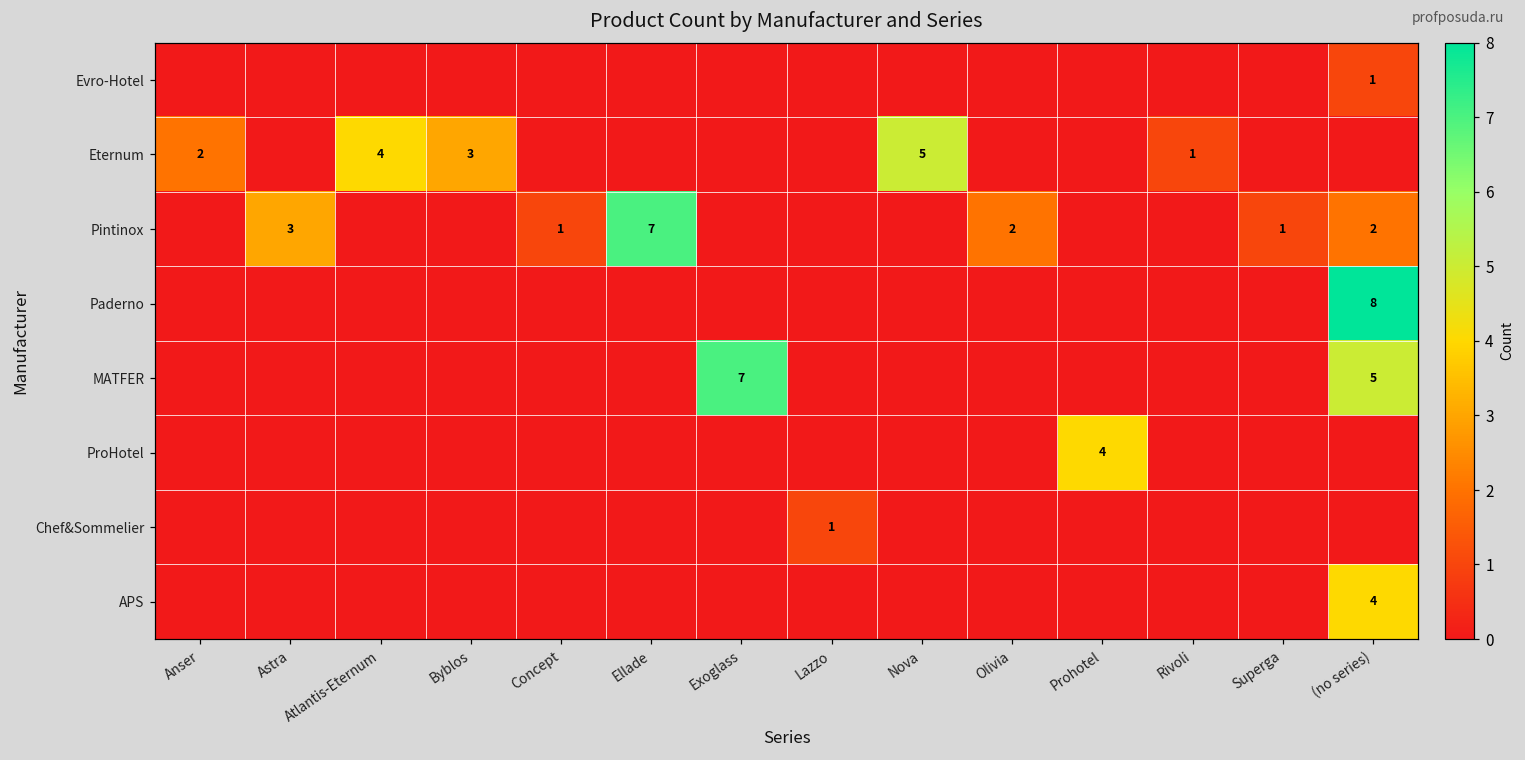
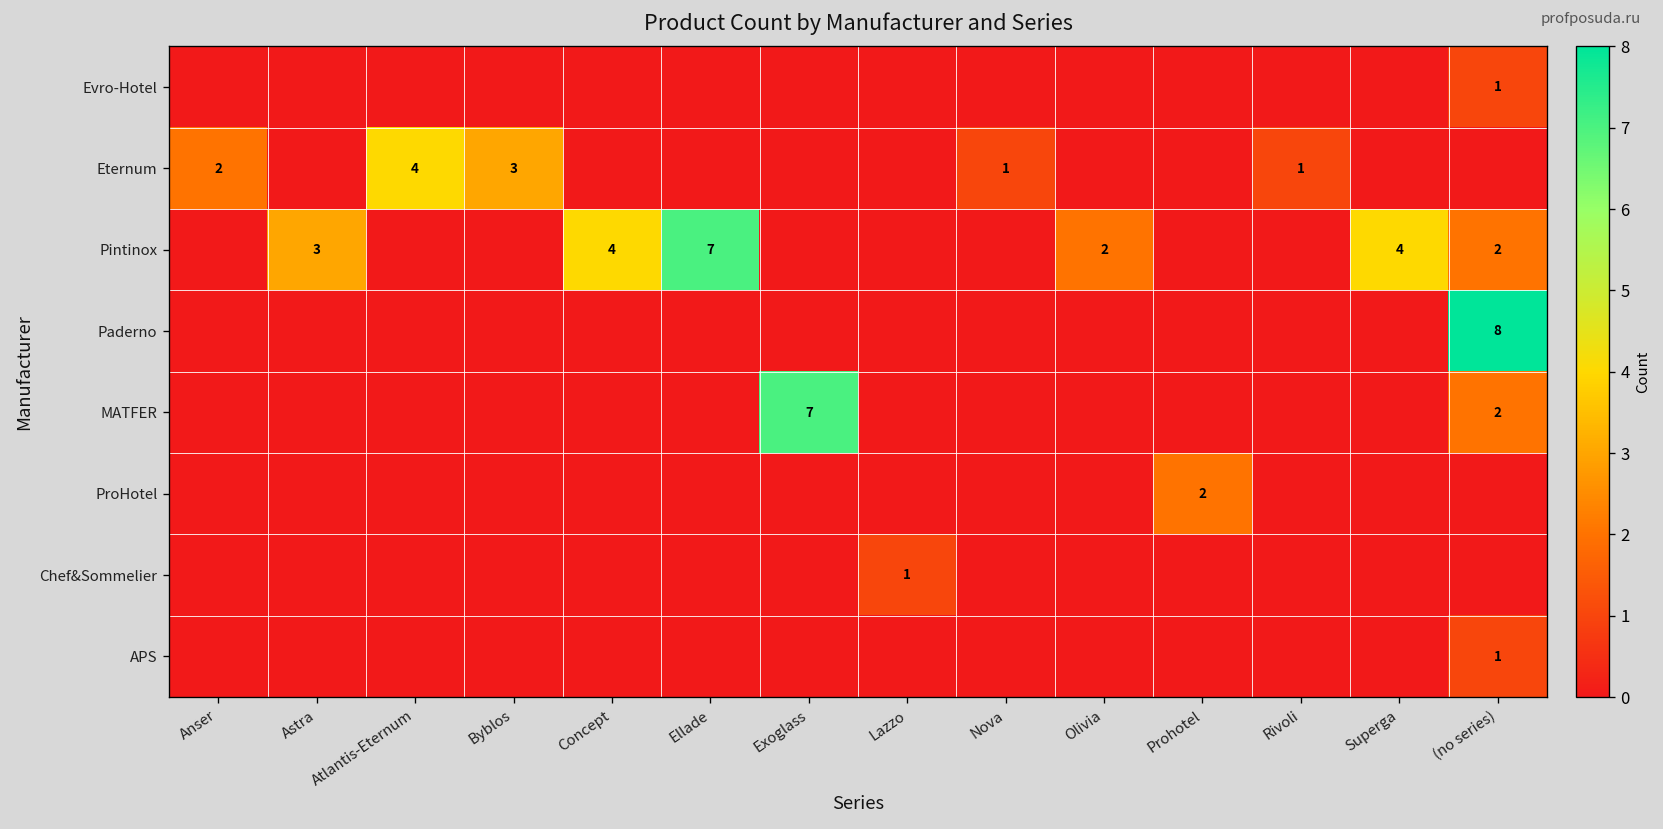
  {
    "Evro-Hotel": {
      "(no series)": 1
    },
    "Eternum": {
      "Anser": 2,
      "Atlantis-Eternum": 4,
      "Byblos": 3,
-     "Nova": 5,
+     "Nova": 1,
      "Rivoli": 1
    },
    "Pintinox": {
      "Astra": 3,
-     "Concept": 1,
+     "Concept": 4,
      "Ellade": 7,
      "Olivia": 2,
-     "Superga": 1,
+     "Superga": 4,
      "(no series)": 2
    },
    "Paderno": {
      "(no series)": 8
    },
    "MATFER": {
      "Exoglass": 7,
-     "(no series)": 5
+     "(no series)": 2
    },
    "ProHotel": {
-     "Prohotel": 4
+     "Prohotel": 2
    },
    "Chef&Sommelier": {
      "Lazzo": 1
    },
    "APS": {
-     "(no series)": 4
+     "(no series)": 1
    }
  }
